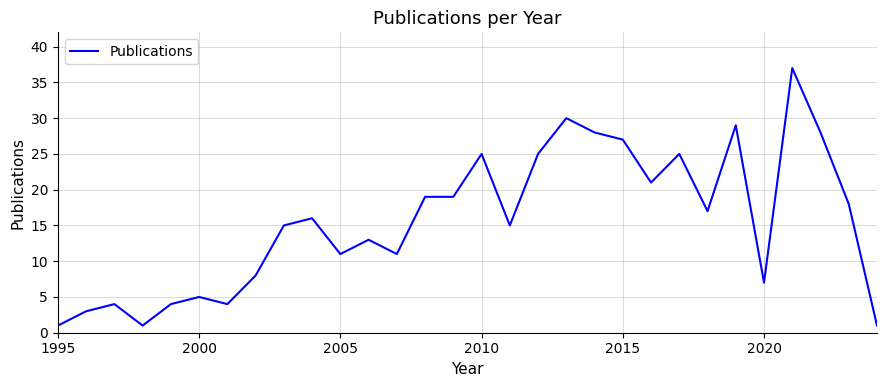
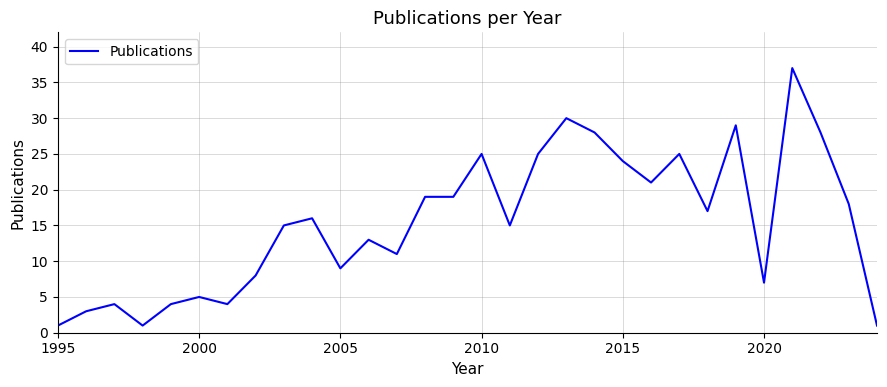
  {
    "1995": 1,
    "2000": 5,
-   "2005": 11,
+   "2005": 9,
    "2010": 25,
-   "2015": 27,
+   "2015": 24,
    "2020": 7
  }
